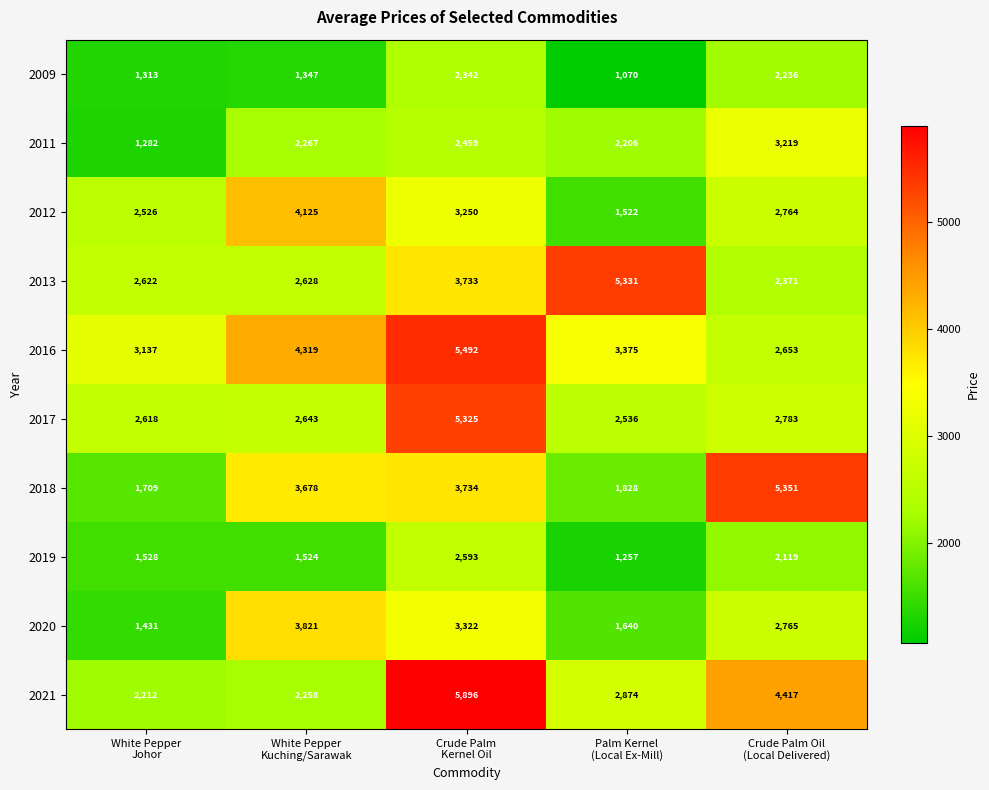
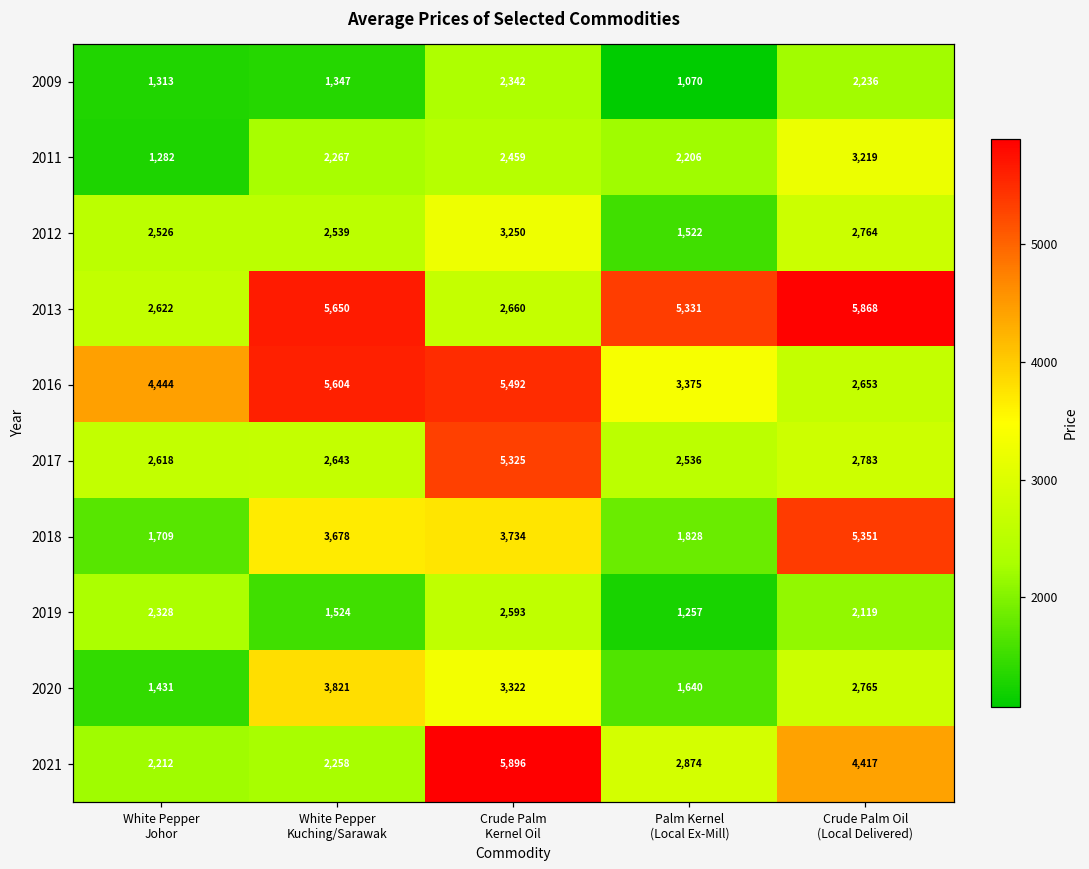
  {
    "2009": {
      "White Pepper Johor": "1,313",
      "White Pepper Kuching/Sarawak": "1,347",
      "Crude Palm Kernel Oil": "2,342",
      "Palm Kernel (Local Ex-Mill)": "1,070",
      "Crude Palm Oil (Local Delivered)": "2,236"
    },
    "2011": {
      "White Pepper Johor": "1,282",
      "White Pepper Kuching/Sarawak": "2,267",
      "Crude Palm Kernel Oil": "2,459",
      "Palm Kernel (Local Ex-Mill)": "2,206",
      "Crude Palm Oil (Local Delivered)": "3,219"
    },
    "2012": {
      "White Pepper Johor": "2,526",
-     "White Pepper Kuching/Sarawak": "4,125",
+     "White Pepper Kuching/Sarawak": "2,539",
      "Crude Palm Kernel Oil": "3,250",
      "Palm Kernel (Local Ex-Mill)": "1,522",
      "Crude Palm Oil (Local Delivered)": "2,764"
    },
    "2013": {
      "White Pepper Johor": "2,622",
-     "White Pepper Kuching/Sarawak": "2,628",
-     "Crude Palm Kernel Oil": "3,733",
+     "White Pepper Kuching/Sarawak": "5,650",
+     "Crude Palm Kernel Oil": "2,660",
      "Palm Kernel (Local Ex-Mill)": "5,331",
-     "Crude Palm Oil (Local Delivered)": "2,371"
+     "Crude Palm Oil (Local Delivered)": "5,868"
    },
    "2016": {
-     "White Pepper Johor": "3,137",
-     "White Pepper Kuching/Sarawak": "4,319",
+     "White Pepper Johor": "4,444",
+     "White Pepper Kuching/Sarawak": "5,604",
      "Crude Palm Kernel Oil": "5,492",
      "Palm Kernel (Local Ex-Mill)": "3,375",
      "Crude Palm Oil (Local Delivered)": "2,653"
    },
    "2017": {
      "White Pepper Johor": "2,618",
      "White Pepper Kuching/Sarawak": "2,643",
      "Crude Palm Kernel Oil": "5,325",
      "Palm Kernel (Local Ex-Mill)": "2,536",
      "Crude Palm Oil (Local Delivered)": "2,783"
    },
    "2018": {
      "White Pepper Johor": "1,709",
      "White Pepper Kuching/Sarawak": "3,678",
      "Crude Palm Kernel Oil": "3,734",
      "Palm Kernel (Local Ex-Mill)": "1,828",
      "Crude Palm Oil (Local Delivered)": "5,351"
    },
    "2019": {
-     "White Pepper Johor": "1,528",
+     "White Pepper Johor": "2,328",
      "White Pepper Kuching/Sarawak": "1,524",
      "Crude Palm Kernel Oil": "2,593",
      "Palm Kernel (Local Ex-Mill)": "1,257",
      "Crude Palm Oil (Local Delivered)": "2,119"
    },
    "2020": {
      "White Pepper Johor": "1,431",
      "White Pepper Kuching/Sarawak": "3,821",
      "Crude Palm Kernel Oil": "3,322",
      "Palm Kernel (Local Ex-Mill)": "1,640",
      "Crude Palm Oil (Local Delivered)": "2,765"
    },
    "2021": {
      "White Pepper Johor": "2,212",
      "White Pepper Kuching/Sarawak": "2,258",
      "Crude Palm Kernel Oil": "5,896",
      "Palm Kernel (Local Ex-Mill)": "2,874",
      "Crude Palm Oil (Local Delivered)": "4,417"
    }
  }
